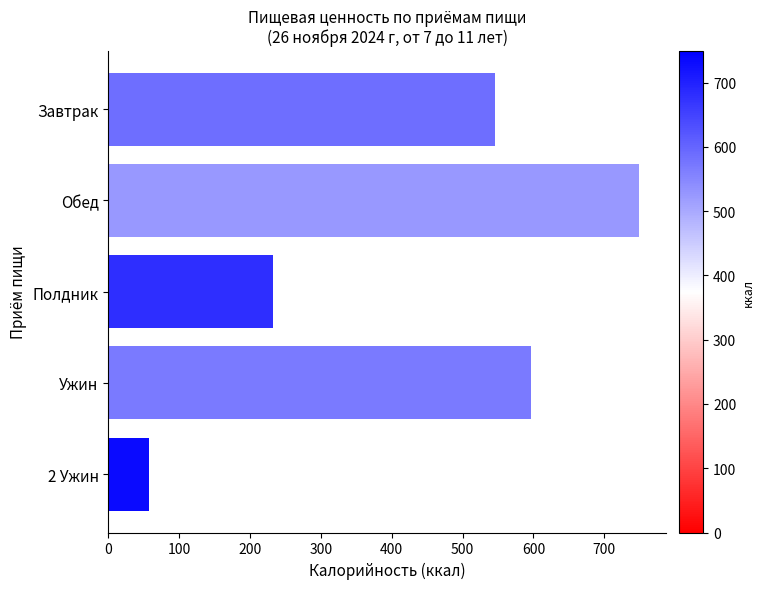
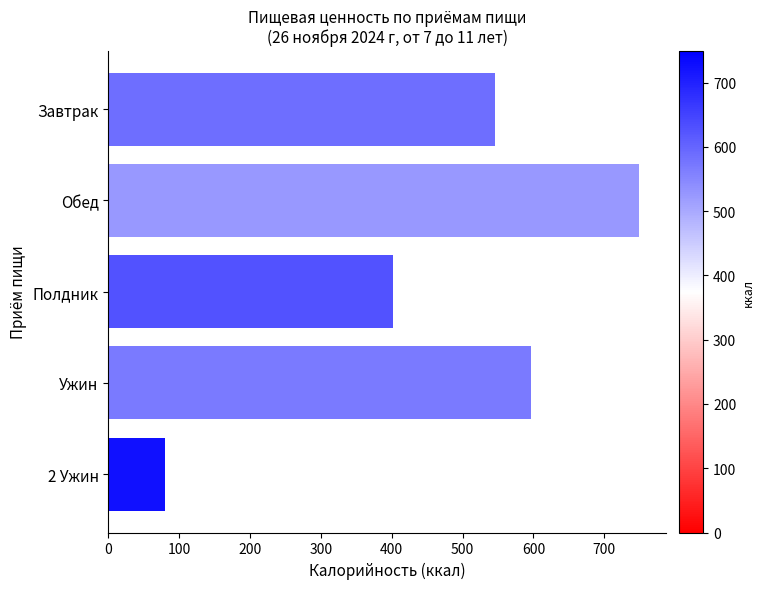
  {
    "Завтрак": 550,
    "Обед": 750,
-   "Полдник": 230,
+   "Полдник": 400,
    "Ужин": 600,
-   "2 Ужин": 60
+   "2 Ужин": 80
  }
